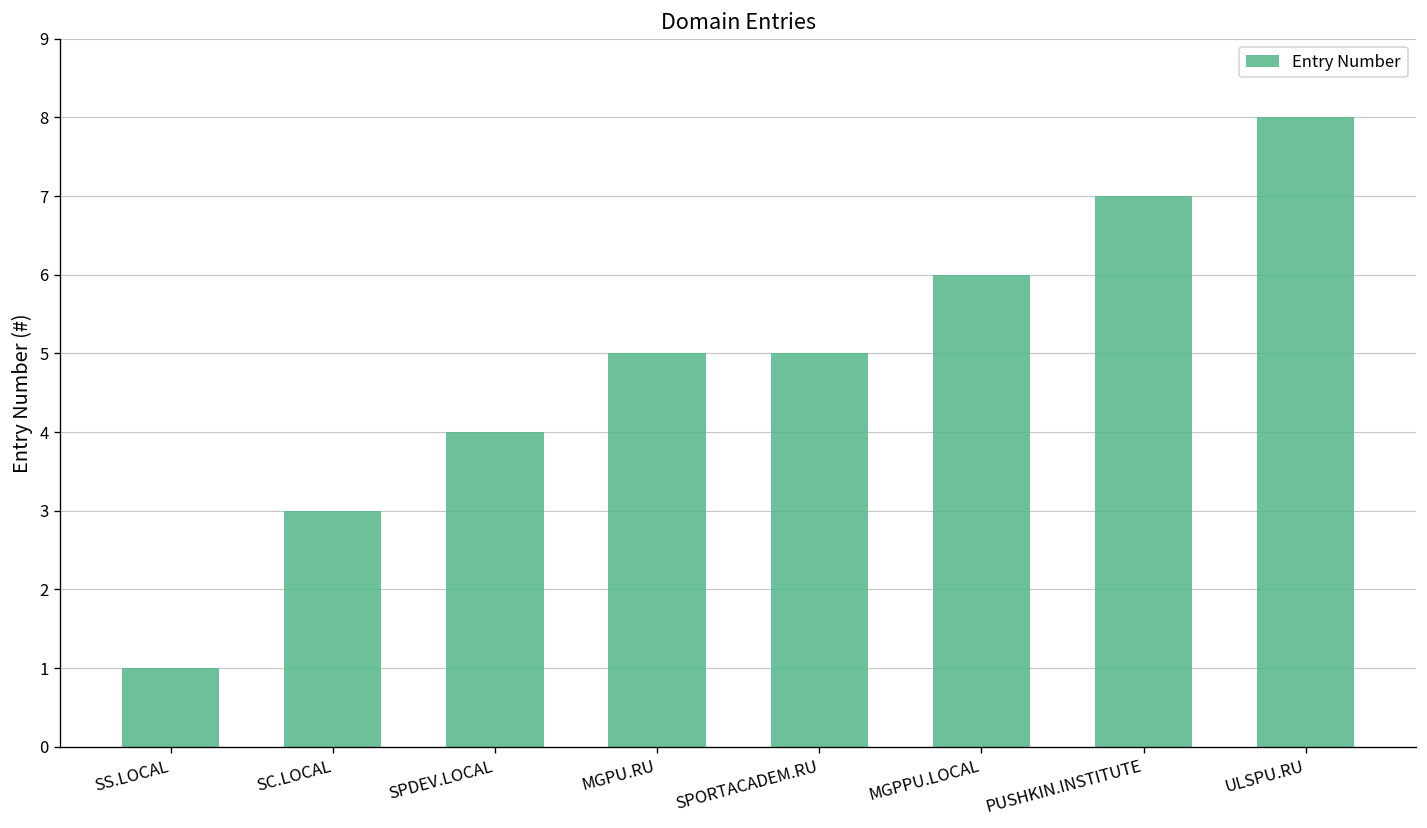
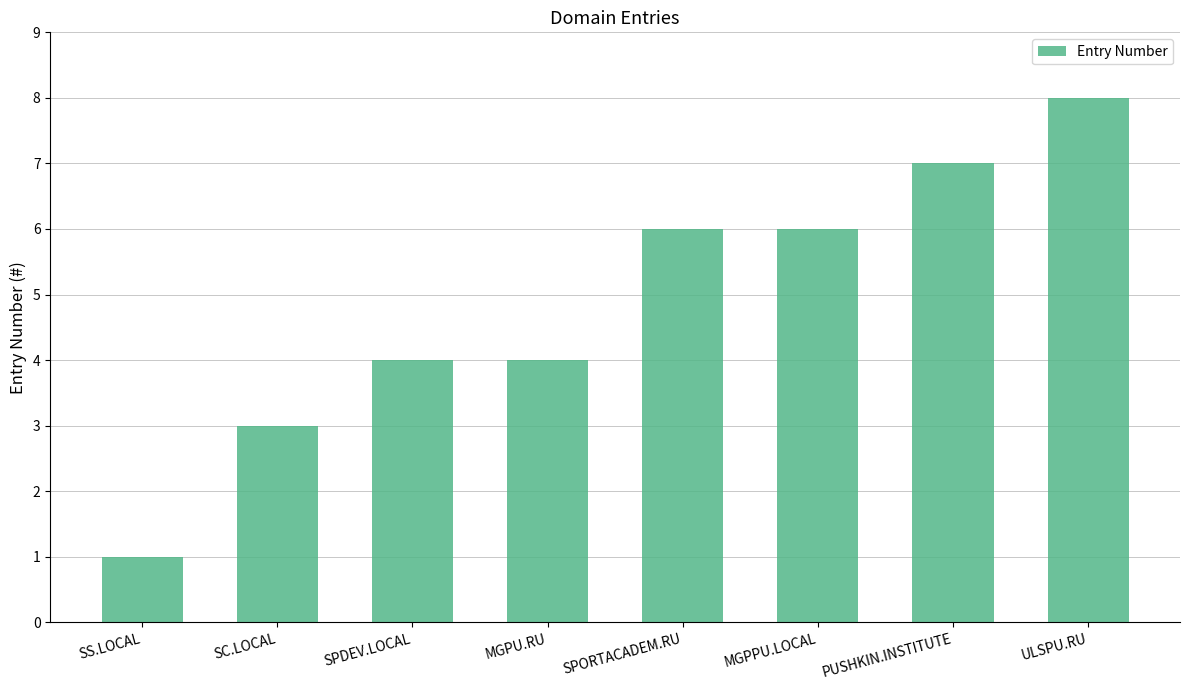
  {
    "SS.LOCAL": 1,
    "SC.LOCAL": 3,
    "SPDEV.LOCAL": 4,
-   "MGPU.RU": 5,
-   "SPORTACADEM.RU": 5,
+   "MGPU.RU": 4,
+   "SPORTACADEM.RU": 6,
    "MGPPU.LOCAL": 6,
    "PUSHKIN.INSTITUTE": 7,
    "ULSPU.RU": 8
  }
